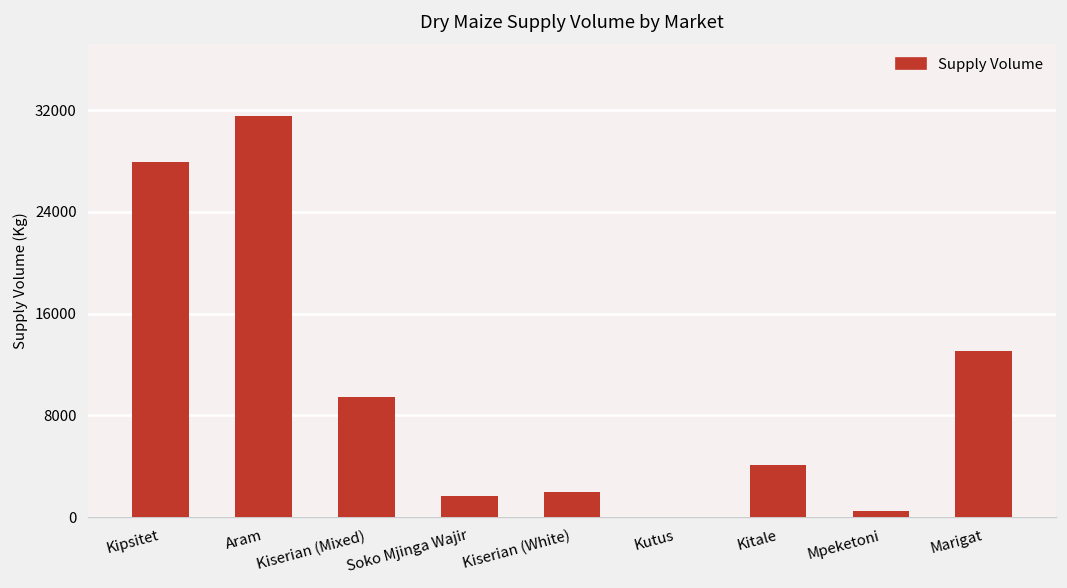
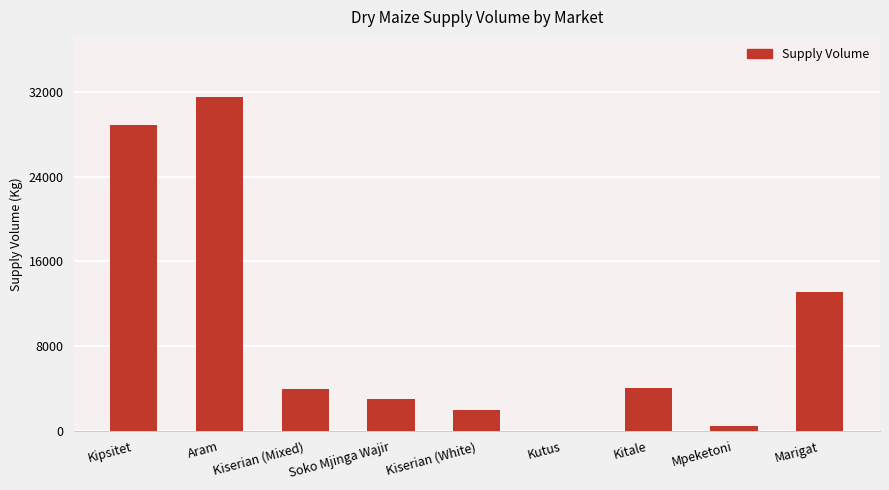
  {
-   "Kipsitet": 27900,
+   "Kipsitet": 28900,
    "Aram": 31500,
-   "Kiserian (Mixed)": 9500,
-   "Soko Mjinga Wajir": 1600,
+   "Kiserian (Mixed)": 4000,
+   "Soko Mjinga Wajir": 3000,
    "Kiserian (White)": 2000,
    "Kutus": 0,
    "Kitale": 4100,
    "Mpeketoni": 500,
    "Marigat": 13100
  }
